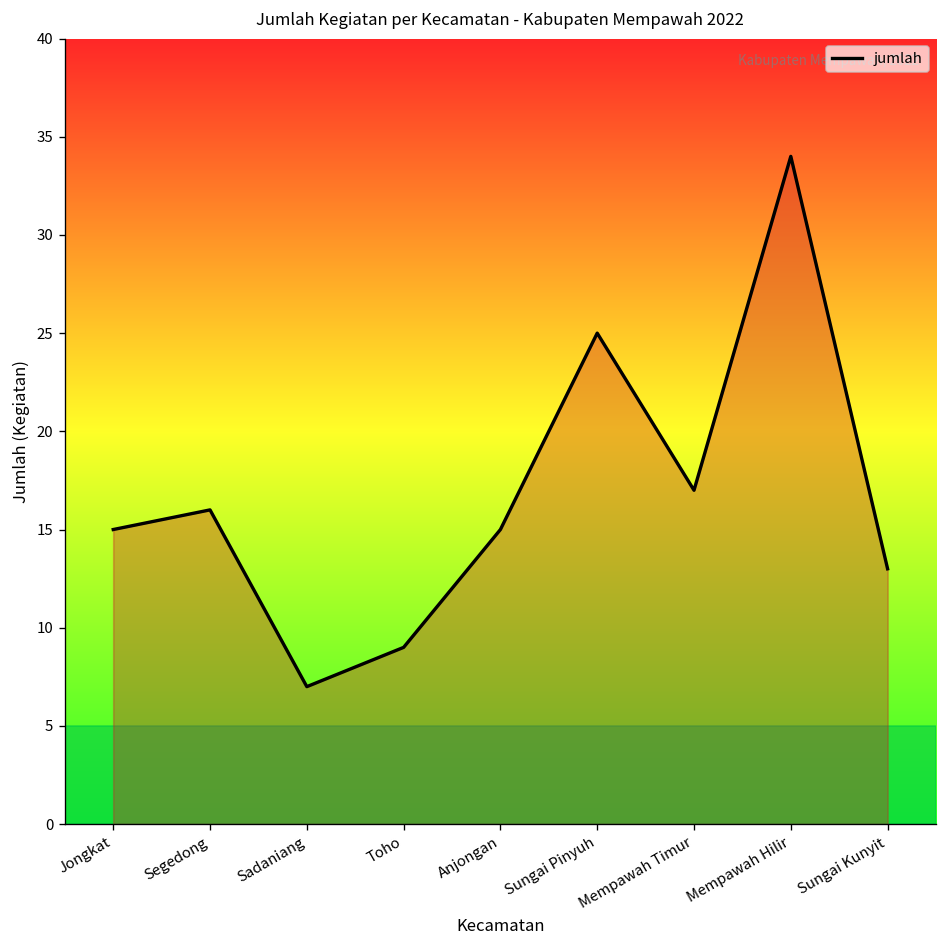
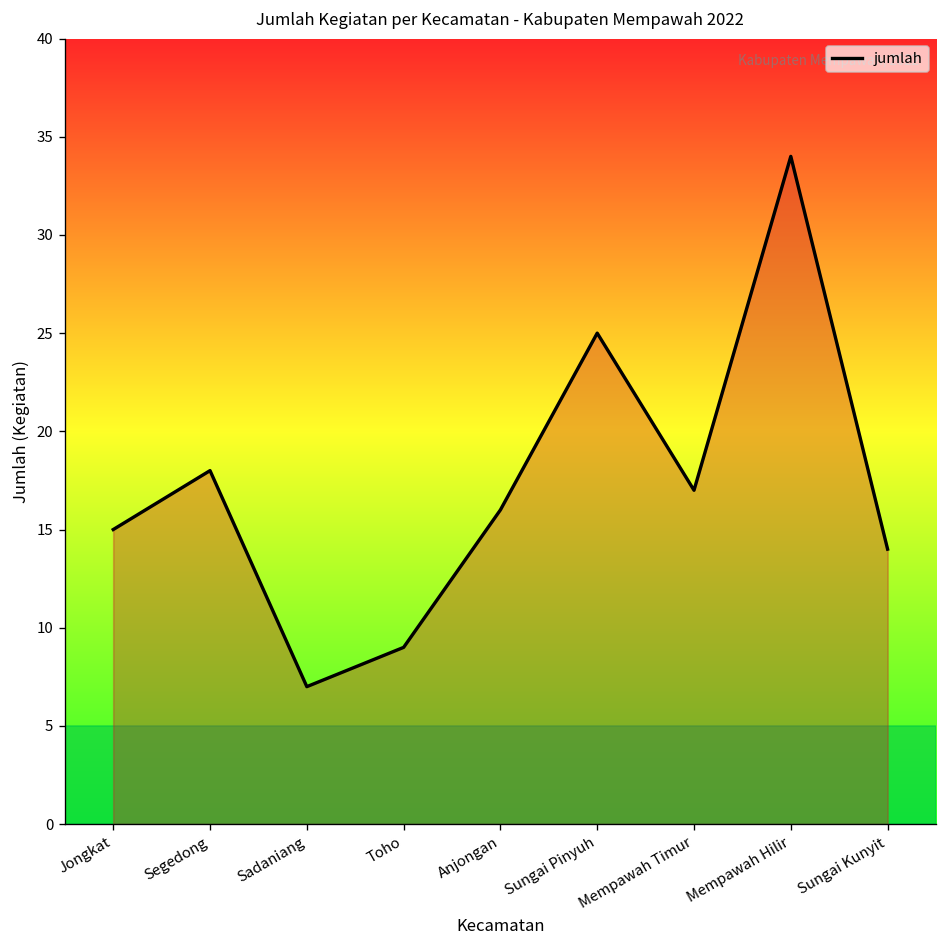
  {
    "Jongkat": 15,
-   "Segedong": 16,
+   "Segedong": 18,
    "Sadaniang": 7,
    "Toho": 9,
-   "Anjongan": 15,
+   "Anjongan": 16,
    "Sungai Pinyuh": 25,
    "Mempawah Timur": 17,
    "Mempawah Hilir": 34,
-   "Sungai Kunyit": 13
+   "Sungai Kunyit": 14
  }
